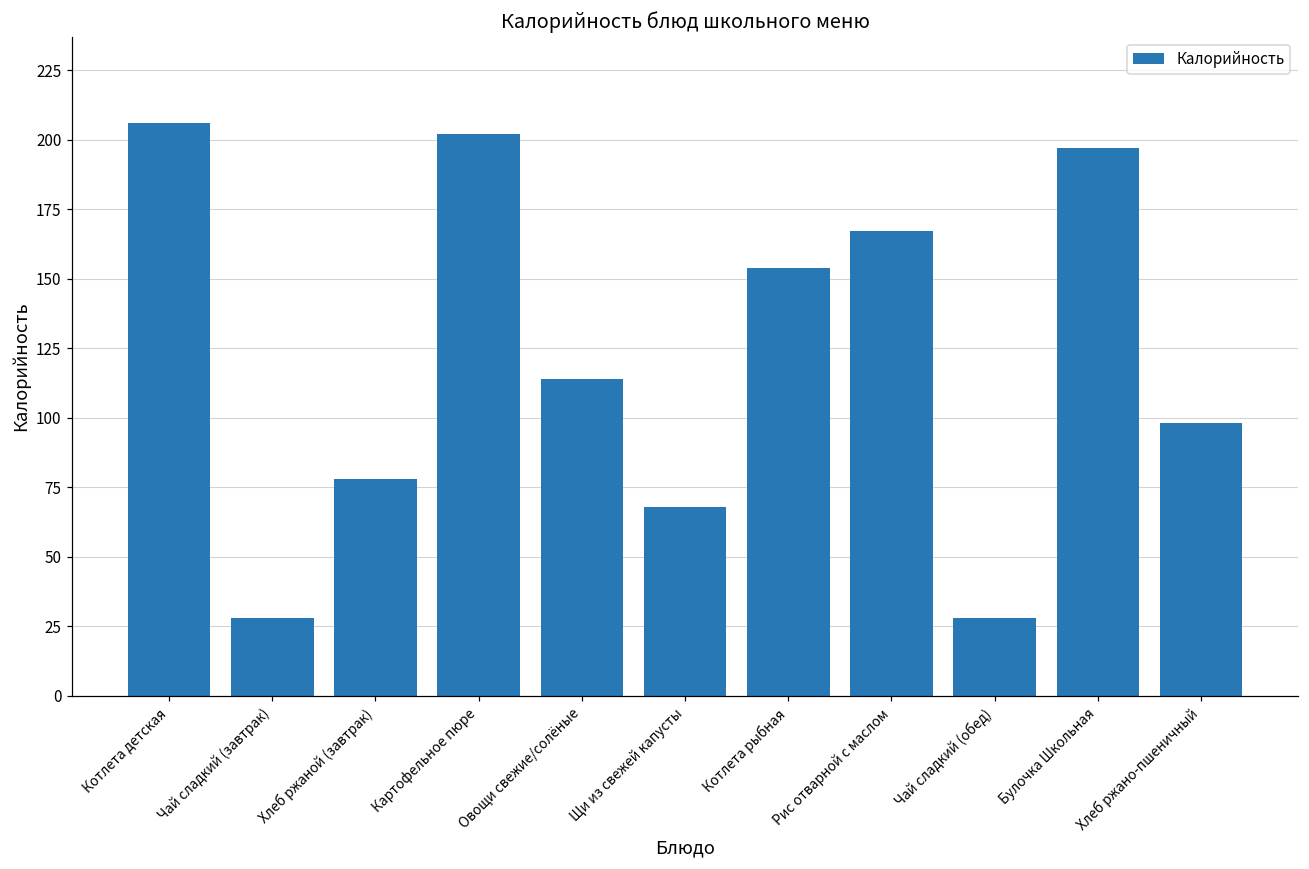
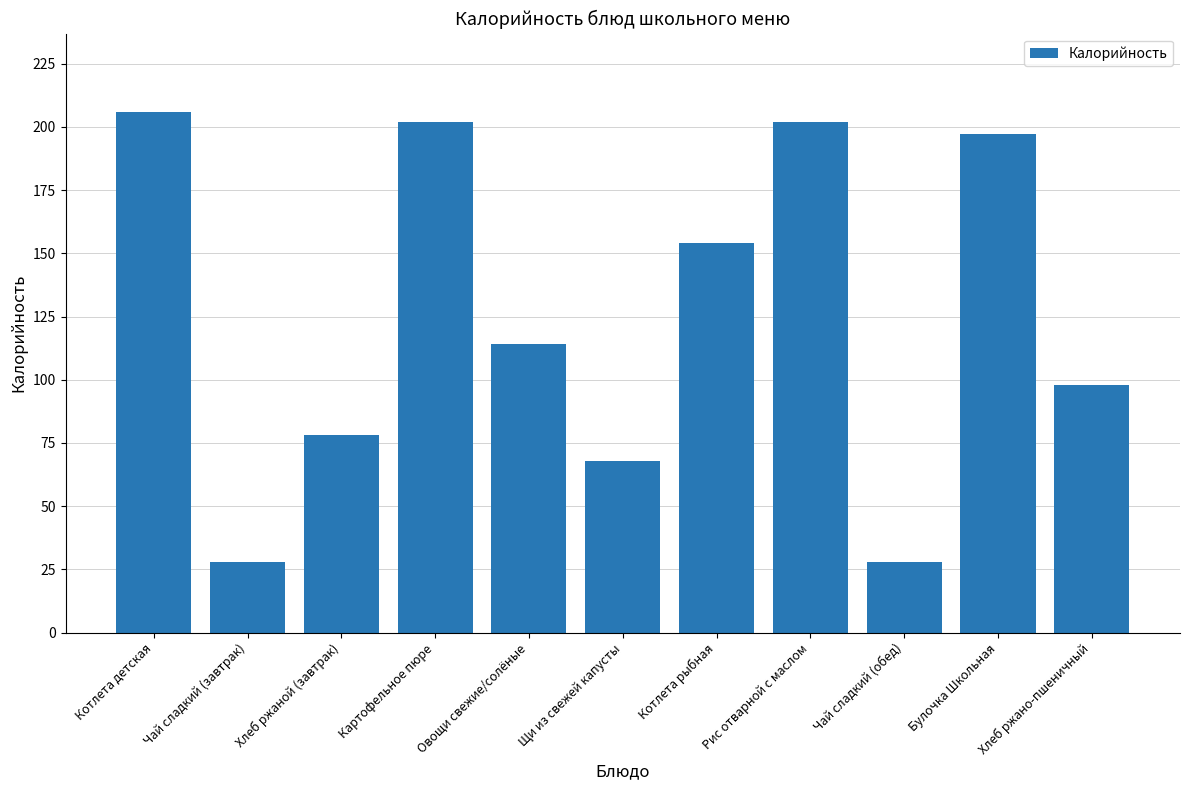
  {
    "Котлета детская": 206,
    "Чай сладкий (завтрак)": 28,
    "Хлеб ржаной (завтрак)": 78,
    "Картофельное пюре": 202,
    "Овощи свежие/солёные": 114,
    "Щи из свежей капусты": 68,
    "Котлета рыбная": 154,
-   "Рис отварной с маслом": 167,
+   "Рис отварной с маслом": 202,
    "Чай сладкий (обед)": 28,
    "Булочка Школьная": 197,
    "Хлеб ржано-пшеничный": 98
  }
